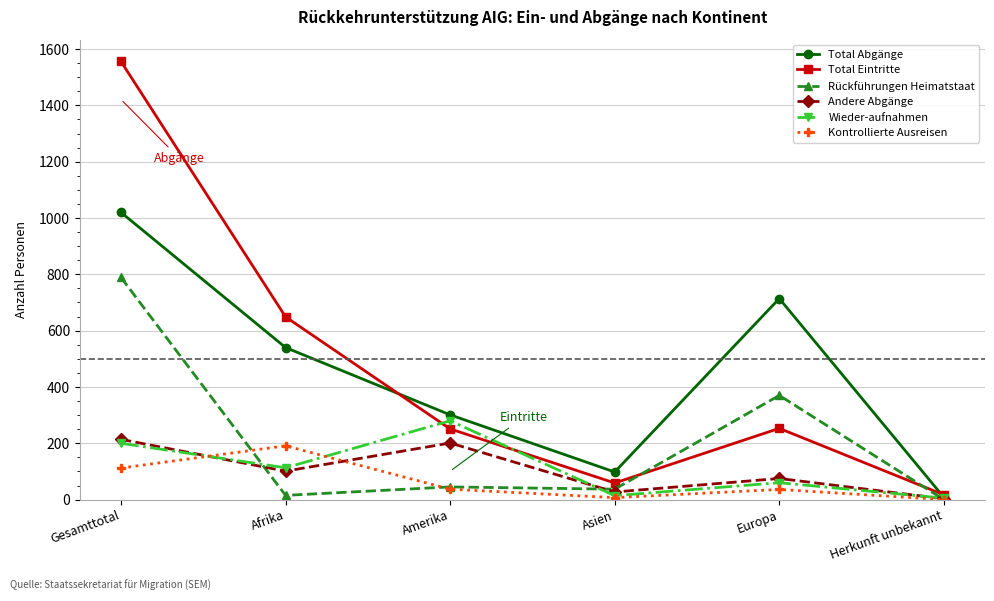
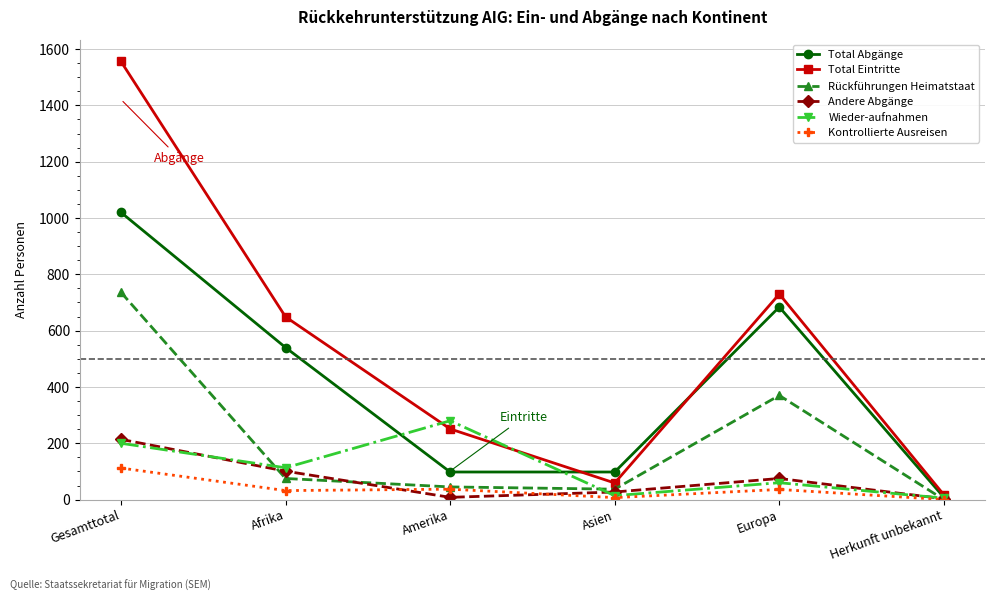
  {
    "Total Abgänge": {
      "Gesamttotal": 1020,
      "Afrika": 540,
-     "Amerika": 300,
+     "Amerika": 100,
      "Asien": 100,
-     "Europa": 710
+     "Europa": 680
    },
    "Total Eintritte": {
      "Gesamttotal": 1560,
      "Afrika": 650,
      "Amerika": 250,
      "Asien": 60,
-     "Europa": 250,
+     "Europa": 730,
      "Herkunft unbekannt": 20
    },
    "Rückführungen Heimatstaat": {
-     "Gesamttotal": 790,
-     "Afrika": 20,
+     "Gesamttotal": 740,
+     "Afrika": 80,
      "Asien": 40,
      "Europa": 370
    },
    "Andere Abgänge": {
      "Gesamttotal": 210,
      "Afrika": 100,
-     "Amerika": 200,
+     "Amerika": 10,
      "Asien": 30,
      "Europa": 80
    },
    "Wieder-aufnahmen": {
      "Gesamttotal": 200,
      "Afrika": 110,
      "Amerika": 280,
      "Europa": 60
    },
    "Kontrollierte Ausreisen": {
      "Gesamttotal": 110,
-     "Afrika": 190,
+     "Afrika": 30,
      "Europa": 40
    }
  }
